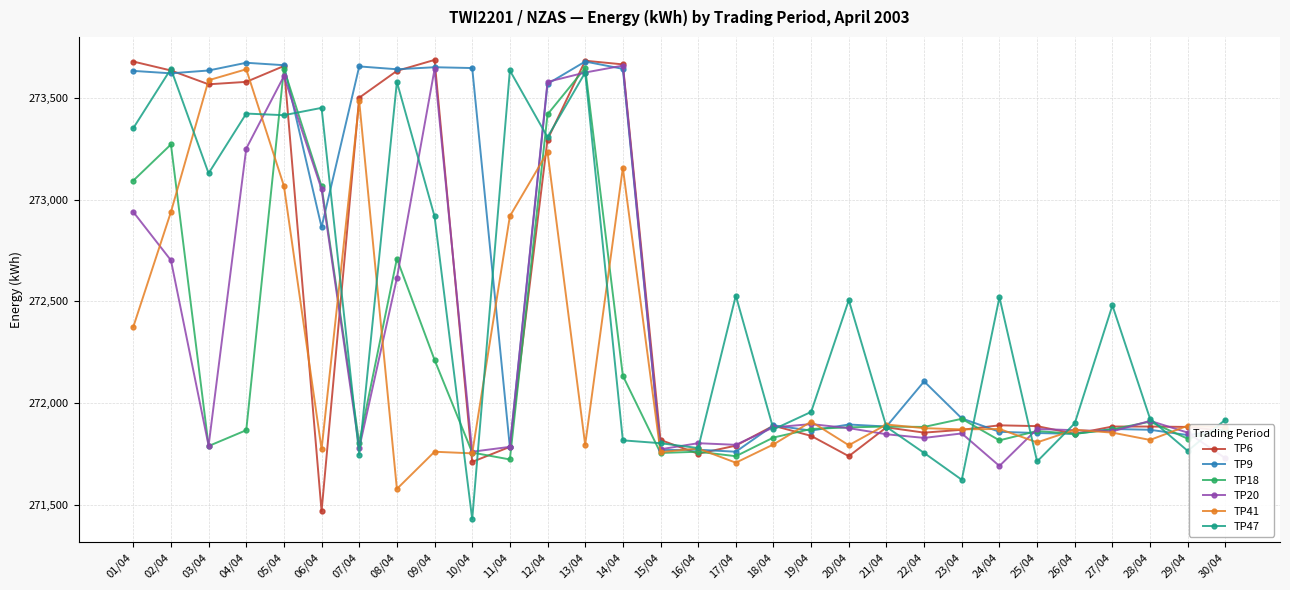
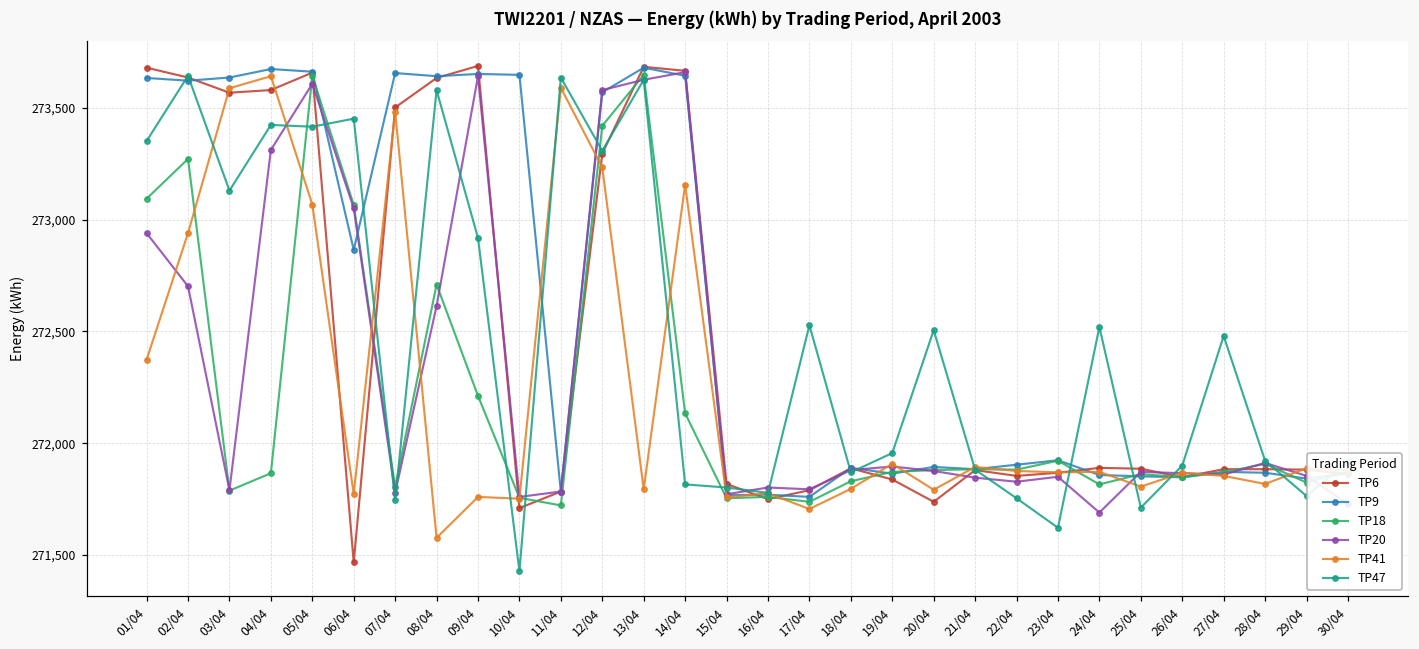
  {
    "TP6": {
      "01/04": "273,680",
      "03/04": "273,570",
      "04/04": "273,580",
      "06/04": "271,470",
      "07/04": "273,500",
      "09/04": "273,690",
      "10/04": "271,710",
      "15/04": "271,820",
      "19/04": "271,840",
      "20/04": "271,740",
      "22/04": "271,850",
      "24/04": "271,890",
      "25/04": "271,890",
      "28/04": "271,880"
    },
    "TP9": {
      "01/04": "273,630",
      "02/04": "273,620",
      "03/04": "273,640",
      "04/04": "273,670",
      "06/04": "272,870",
      "07/04": "273,660",
      "10/04": "273,650",
      "14/04": "273,640",
      "17/04": "271,760",
      "20/04": "271,890",
-     "22/04": "272,110",
+     "22/04": "271,900",
      "24/04": "271,860",
      "28/04": "271,870"
    },
    "TP20": {
      "01/04": "272,940",
      "02/04": "272,700",
-     "04/04": "273,250",
+     "04/04": "273,310",
      "05/04": "273,610",
      "06/04": "273,050",
      "07/04": "271,780",
      "08/04": "272,610",
      "16/04": "271,800",
      "21/04": "271,850",
      "22/04": "271,830",
      "23/04": "271,850",
      "24/04": "271,690"
    },
    "TP41": {
      "01/04": "272,370",
      "02/04": "272,940",
      "03/04": "273,590",
      "04/04": "273,640",
      "05/04": "273,070",
      "06/04": "271,770",
      "07/04": "273,480",
      "08/04": "271,580",
      "09/04": "271,760",
-     "11/04": "272,920",
+     "11/04": "273,590",
      "12/04": "273,230",
      "13/04": "271,790",
      "14/04": "273,160",
      "17/04": "271,710",
      "18/04": "271,800",
      "20/04": "271,790",
      "24/04": "271,870",
      "25/04": "271,810",
      "28/04": "271,820"
    }
  }
